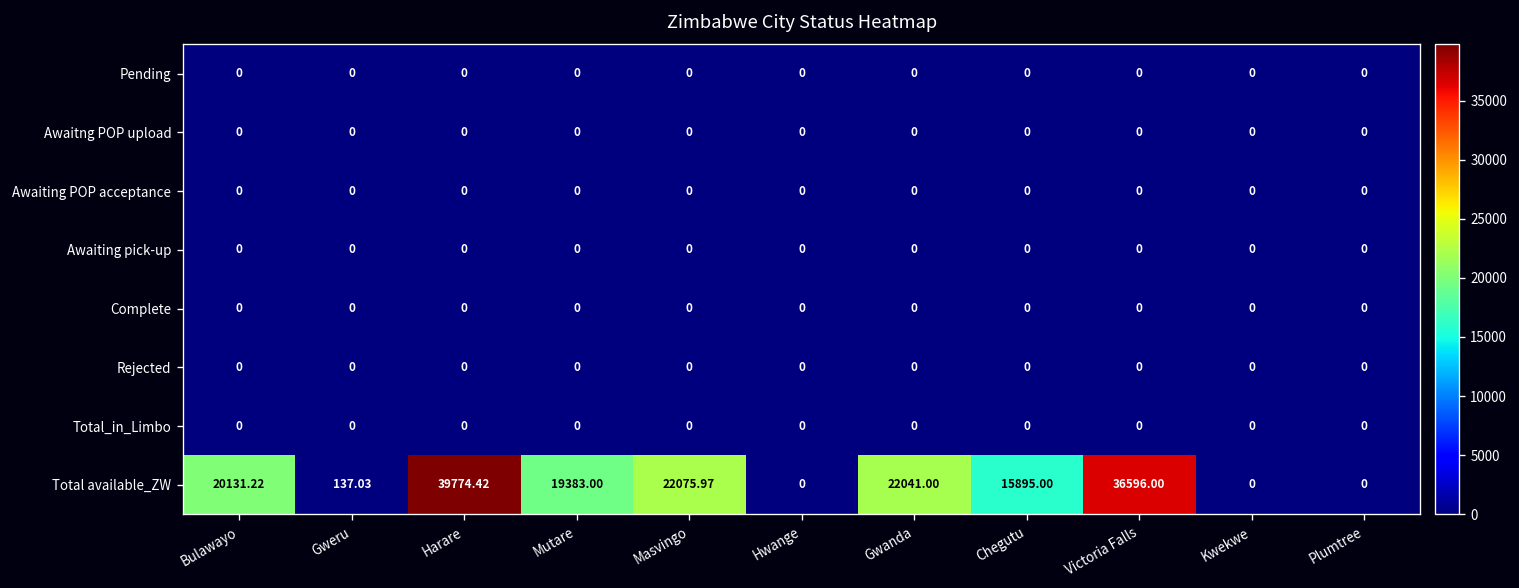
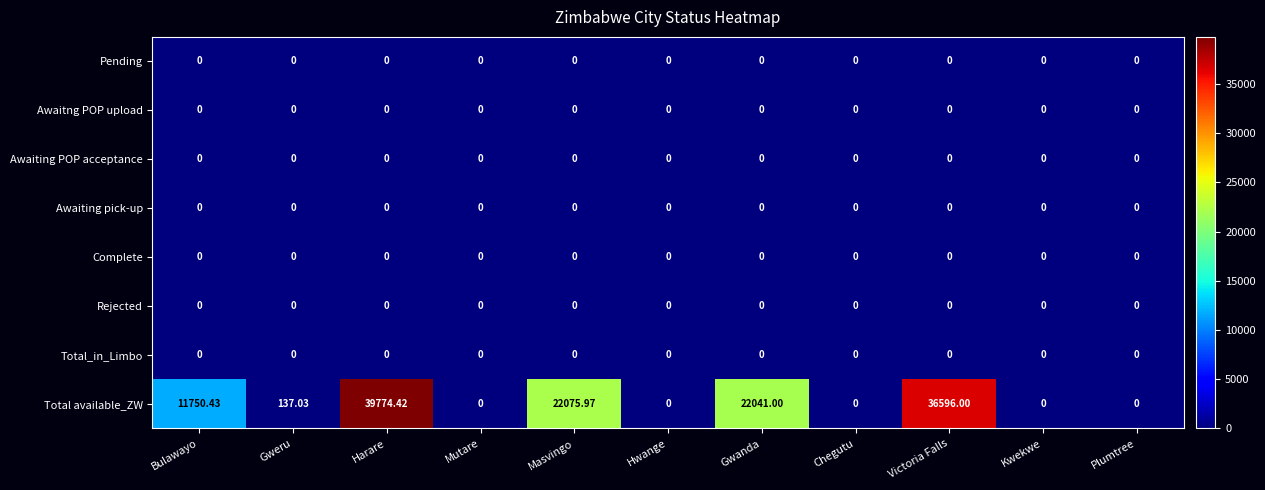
  {
    "Pending": {
      "Bulawayo": 0,
      "Gweru": 0,
      "Harare": 0,
      "Mutare": 0,
      "Masvingo": 0,
      "Hwange": 0,
      "Gwanda": 0,
      "Chegutu": 0,
      "Victoria Falls": 0,
      "Kwekwe": 0,
      "Plumtree": 0
    },
    "Awaitng POP upload": {
      "Bulawayo": 0,
      "Gweru": 0,
      "Harare": 0,
      "Mutare": 0,
      "Masvingo": 0,
      "Hwange": 0,
      "Gwanda": 0,
      "Chegutu": 0,
      "Victoria Falls": 0,
      "Kwekwe": 0,
      "Plumtree": 0
    },
    "Awaiting POP acceptance": {
      "Bulawayo": 0,
      "Gweru": 0,
      "Harare": 0,
      "Mutare": 0,
      "Masvingo": 0,
      "Hwange": 0,
      "Gwanda": 0,
      "Chegutu": 0,
      "Victoria Falls": 0,
      "Kwekwe": 0,
      "Plumtree": 0
    },
    "Awaiting pick-up": {
      "Bulawayo": 0,
      "Gweru": 0,
      "Harare": 0,
      "Mutare": 0,
      "Masvingo": 0,
      "Hwange": 0,
      "Gwanda": 0,
      "Chegutu": 0,
      "Victoria Falls": 0,
      "Kwekwe": 0,
      "Plumtree": 0
    },
    "Complete": {
      "Bulawayo": 0,
      "Gweru": 0,
      "Harare": 0,
      "Mutare": 0,
      "Masvingo": 0,
      "Hwange": 0,
      "Gwanda": 0,
      "Chegutu": 0,
      "Victoria Falls": 0,
      "Kwekwe": 0,
      "Plumtree": 0
    },
    "Rejected": {
      "Bulawayo": 0,
      "Gweru": 0,
      "Harare": 0,
      "Mutare": 0,
      "Masvingo": 0,
      "Hwange": 0,
      "Gwanda": 0,
      "Chegutu": 0,
      "Victoria Falls": 0,
      "Kwekwe": 0,
      "Plumtree": 0
    },
    "Total_in_Limbo": {
      "Bulawayo": 0,
      "Gweru": 0,
      "Harare": 0,
      "Mutare": 0,
      "Masvingo": 0,
      "Hwange": 0,
      "Gwanda": 0,
      "Chegutu": 0,
      "Victoria Falls": 0,
      "Kwekwe": 0,
      "Plumtree": 0
    },
    "Total available_ZW": {
-     "Bulawayo": 20131.22,
+     "Bulawayo": 11750.43,
      "Gweru": 137.03,
      "Harare": 39774.42,
-     "Mutare": 19383.00,
+     "Mutare": 0,
      "Masvingo": 22075.97,
      "Hwange": 0,
      "Gwanda": 22041.00,
-     "Chegutu": 15895.00,
+     "Chegutu": 0,
      "Victoria Falls": 36596.00,
      "Kwekwe": 0,
      "Plumtree": 0
    }
  }
